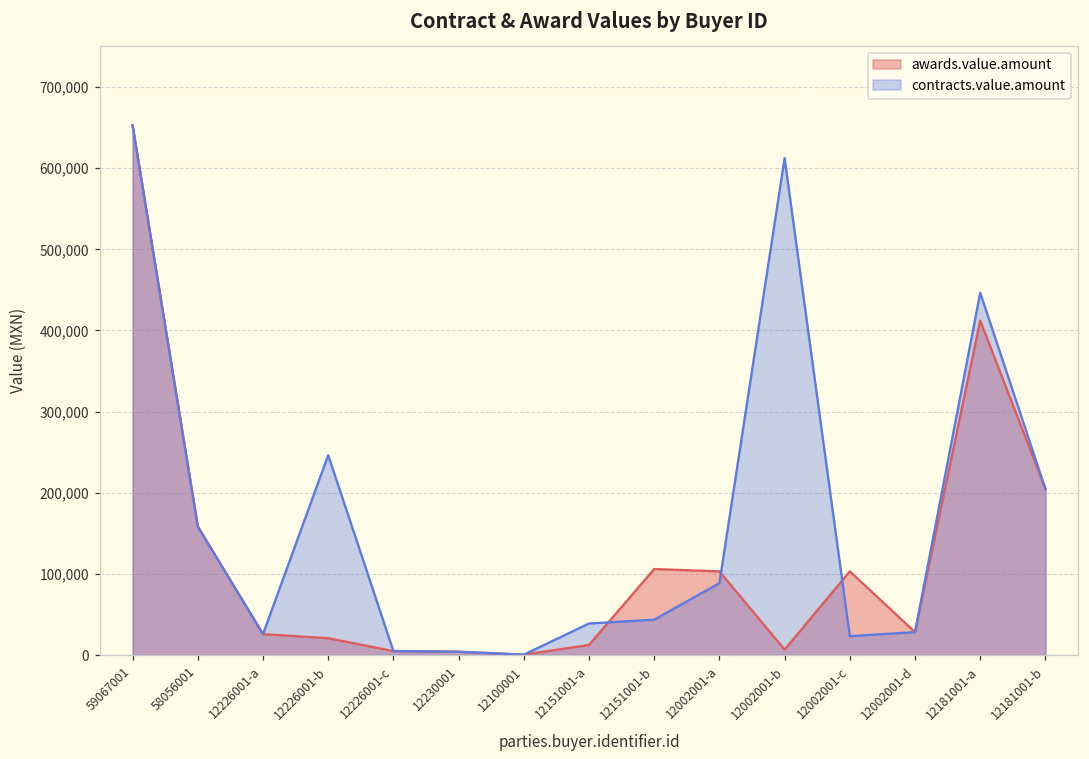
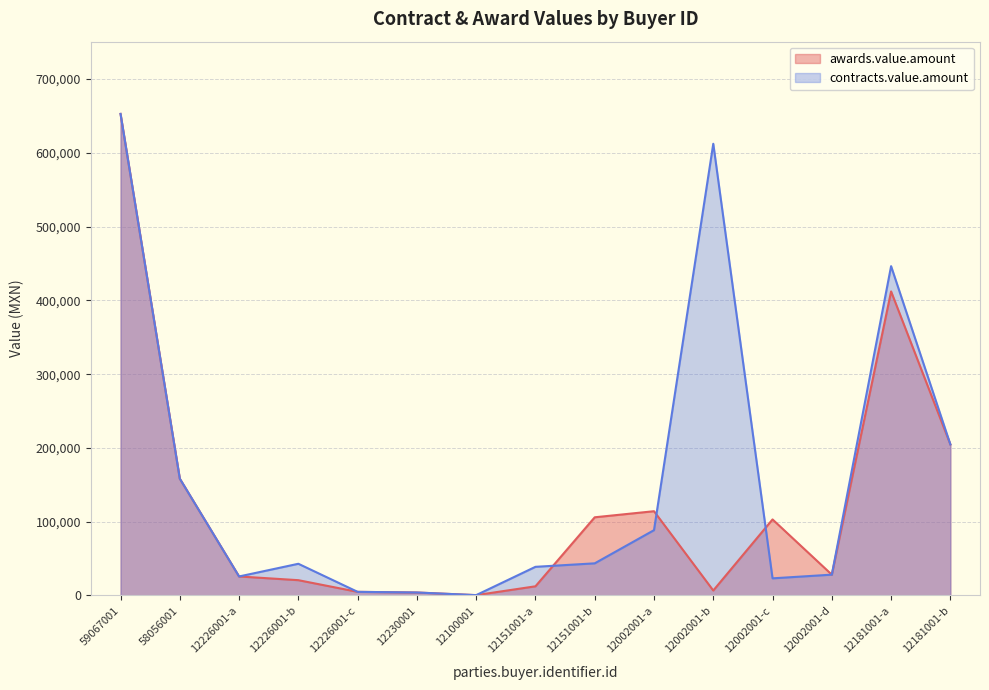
  {
    "awards.value.amount": {
      "12226001-b": "20,000",
      "12151001-a": "10,000",
      "12151001-b": "110,000",
-     "12002001-a": "100,000",
+     "12002001-a": "110,000",
      "12002001-b": "10,000",
      "12002001-c": "100,000",
      "12181001-a": "410,000"
    },
    "contracts.value.amount": {
-     "12226001-b": "250,000",
+     "12226001-b": "40,000",
      "12151001-a": "40,000",
      "12151001-b": "40,000",
      "12002001-a": "90,000",
      "12002001-b": "610,000",
      "12002001-c": "20,000",
      "12181001-a": "450,000"
    }
  }
